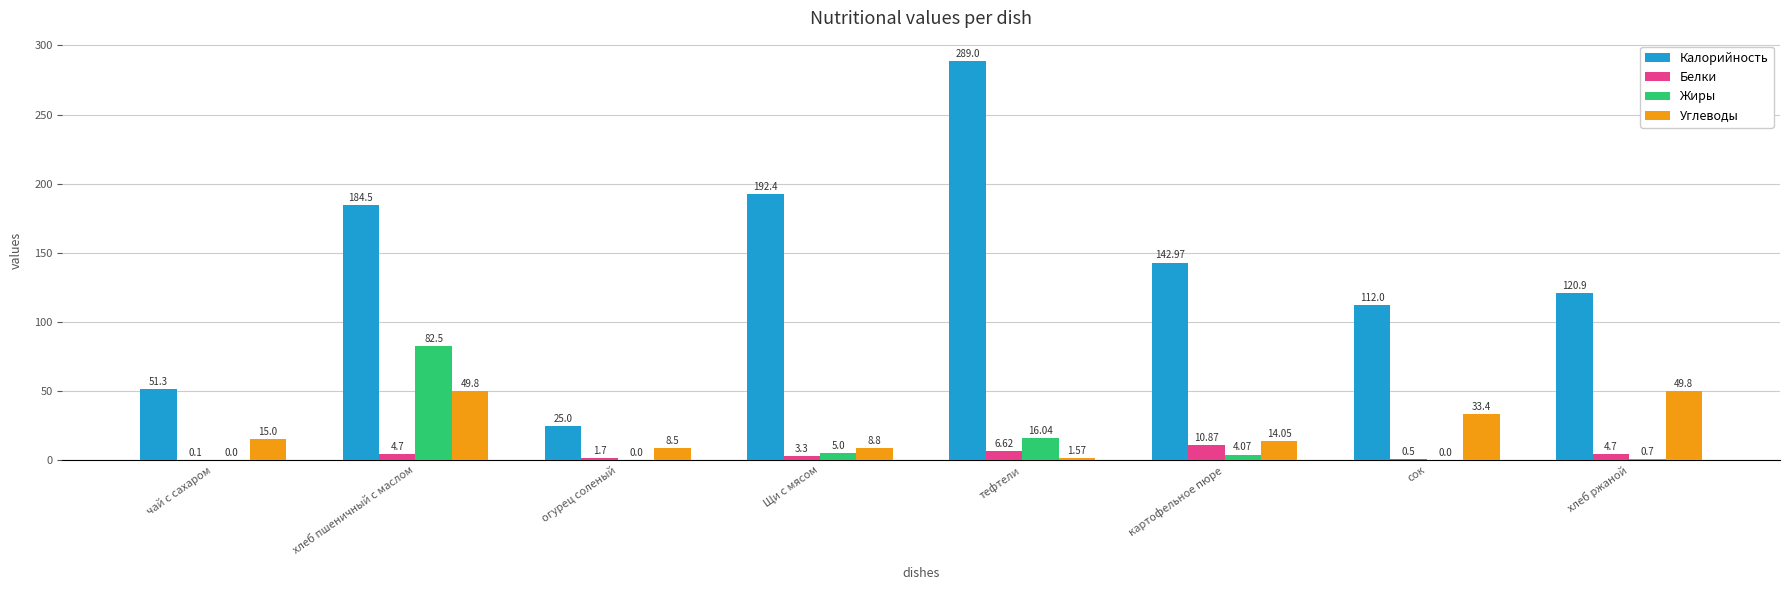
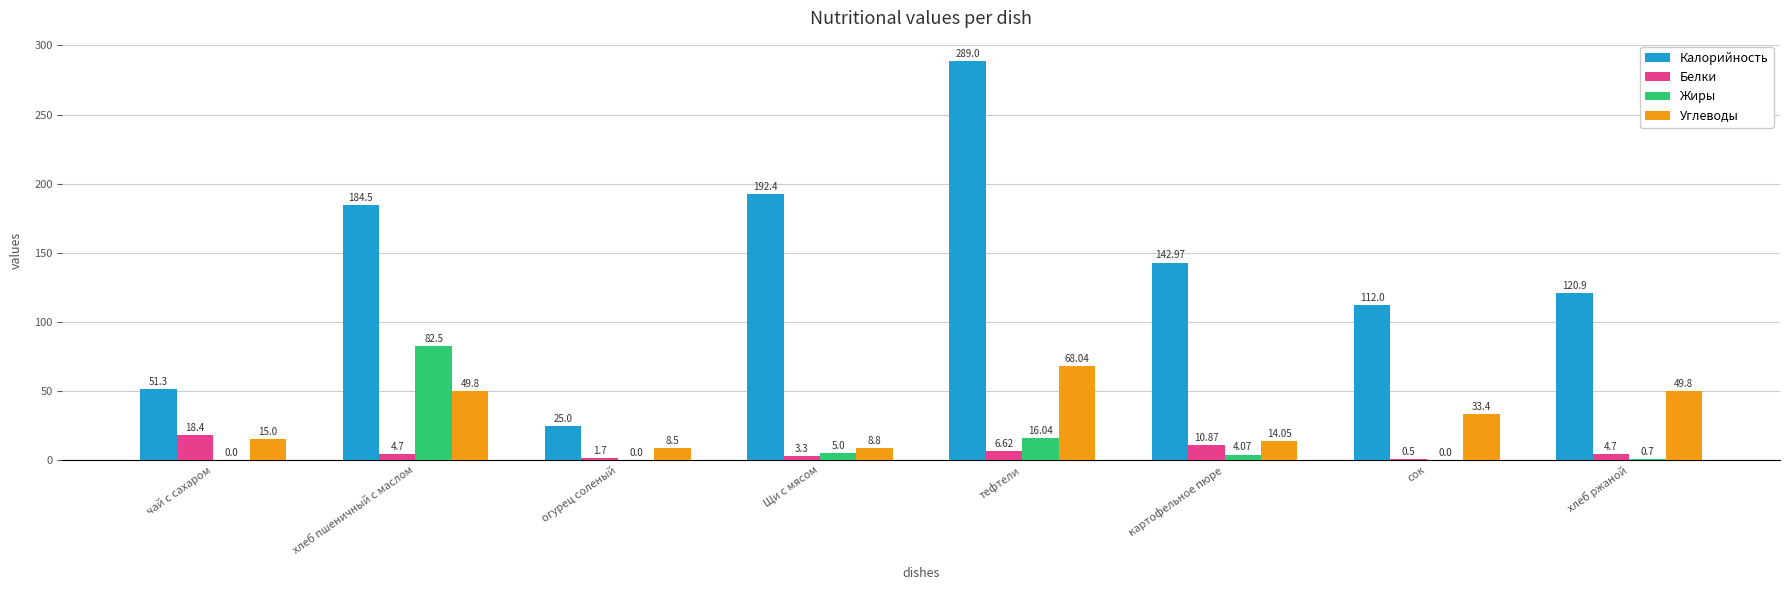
  {
    "Калорийность": {
      "чай с сахаром": 51.3,
      "хлеб пшеничный с маслом": 184.5,
      "огурец соленый": 25.0,
      "Щи с мясом": 192.4,
      "тефтели": 289.0,
      "картофельное пюре": 142.97,
      "сок": 112.0,
      "хлеб ржаной": 120.9
    },
    "Белки": {
-     "чай с сахаром": 0.1,
+     "чай с сахаром": 18.4,
      "хлеб пшеничный с маслом": 4.7,
      "огурец соленый": 1.7,
      "Щи с мясом": 3.3,
      "тефтели": 6.62,
      "картофельное пюре": 10.87,
      "сок": 0.5,
      "хлеб ржаной": 4.7
    },
    "Жиры": {
      "чай с сахаром": 0.0,
      "хлеб пшеничный с маслом": 82.5,
      "огурец соленый": 0.0,
      "Щи с мясом": 5.0,
      "тефтели": 16.04,
      "картофельное пюре": 4.07,
      "сок": 0.0,
      "хлеб ржаной": 0.7
    },
    "Углеводы": {
      "чай с сахаром": 15.0,
      "хлеб пшеничный с маслом": 49.8,
      "огурец соленый": 8.5,
      "Щи с мясом": 8.8,
-     "тефтели": 1.57,
+     "тефтели": 68.04,
      "картофельное пюре": 14.05,
      "сок": 33.4,
      "хлеб ржаной": 49.8
    }
  }
